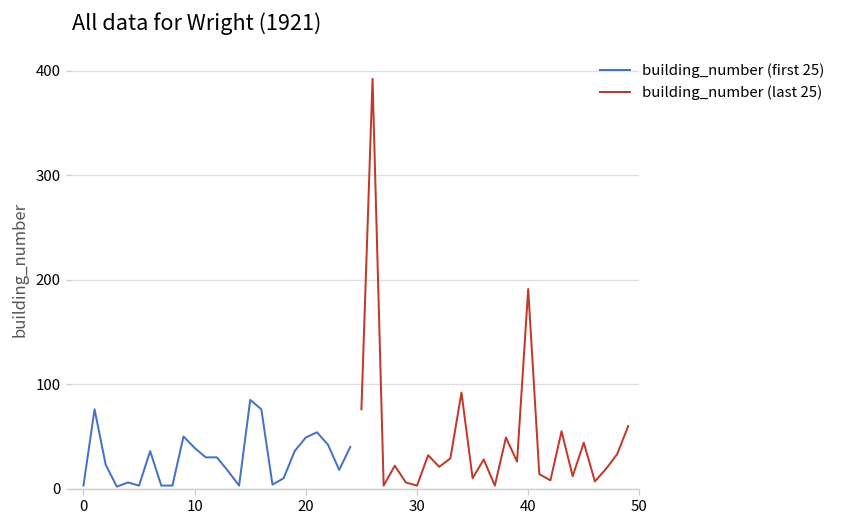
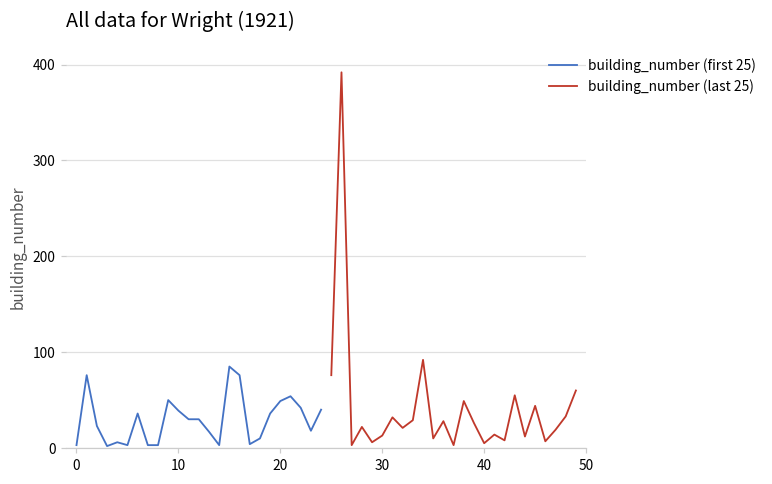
  {
    "building_number (first 25)": {
      "0": 0,
      "10": 40,
      "20": 50
    },
    "building_number (last 25)": {
-     "30": 0,
-     "40": 190
+     "30": 10,
+     "40": 10
    }
  }
